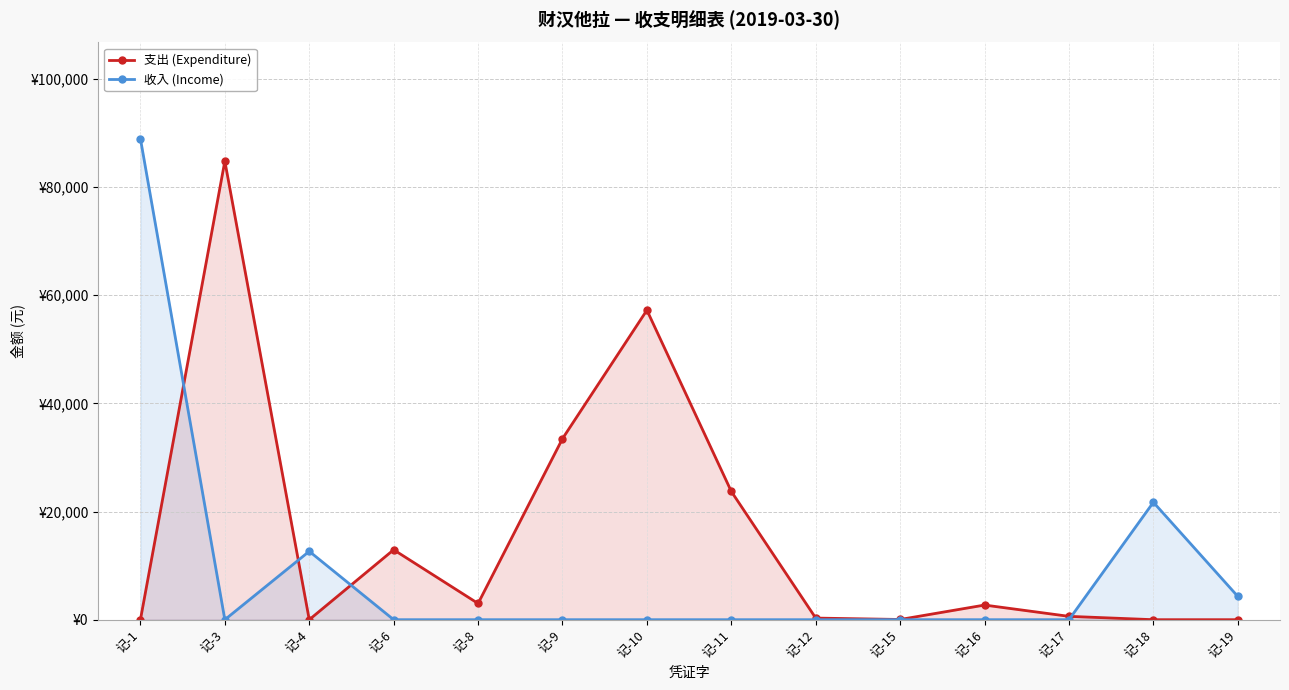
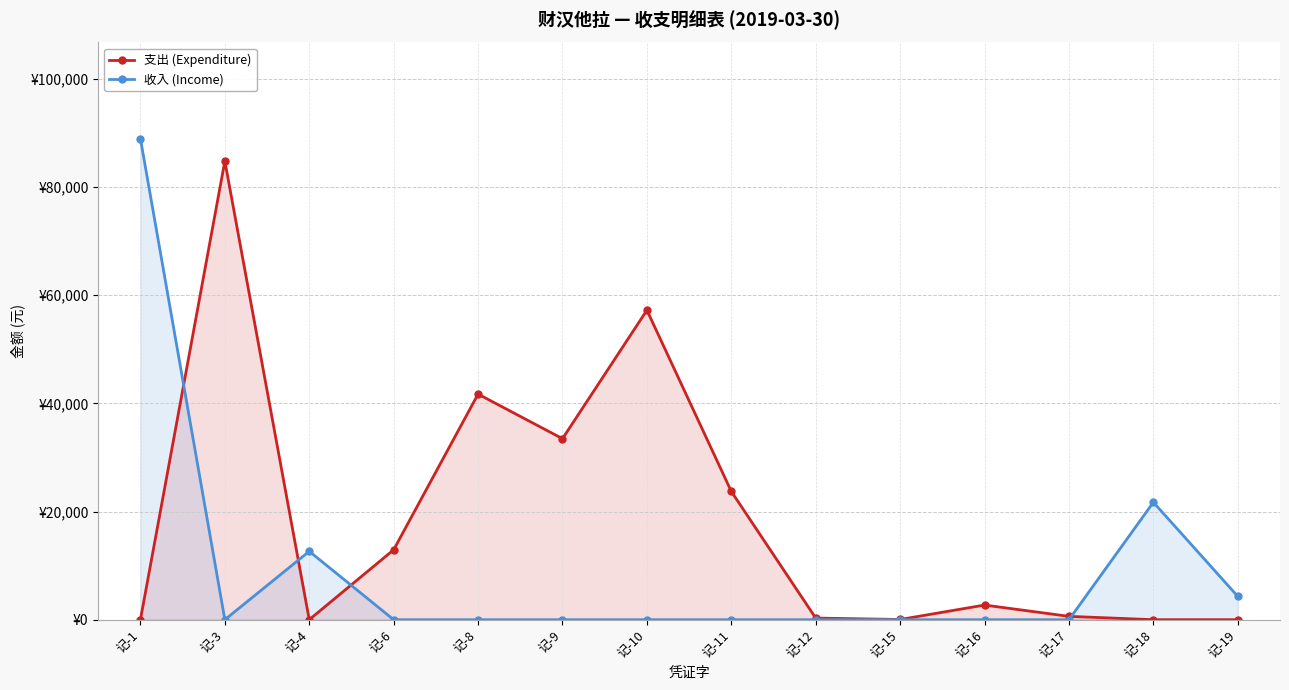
  {
    "支出 (Expenditure)": {
      "记-1": "¥0",
      "记-3": "¥85,000",
      "记-4": "¥0",
      "记-6": "¥13,000",
-     "记-8": "¥3,000",
+     "记-8": "¥42,000",
      "记-9": "¥33,000",
      "记-10": "¥57,000",
      "记-11": "¥24,000",
      "记-16": "¥3,000",
      "记-17": "¥1,000",
      "记-18": "¥0",
      "记-19": "¥0"
    },
    "收入 (Income)": {
      "记-1": "¥89,000",
      "记-3": "¥0",
      "记-4": "¥13,000",
      "记-6": "¥0",
      "记-8": "¥0",
      "记-9": "¥0",
      "记-10": "¥0",
      "记-11": "¥0",
      "记-16": "¥0",
      "记-17": "¥0",
      "记-18": "¥22,000",
      "记-19": "¥4,000"
    }
  }
